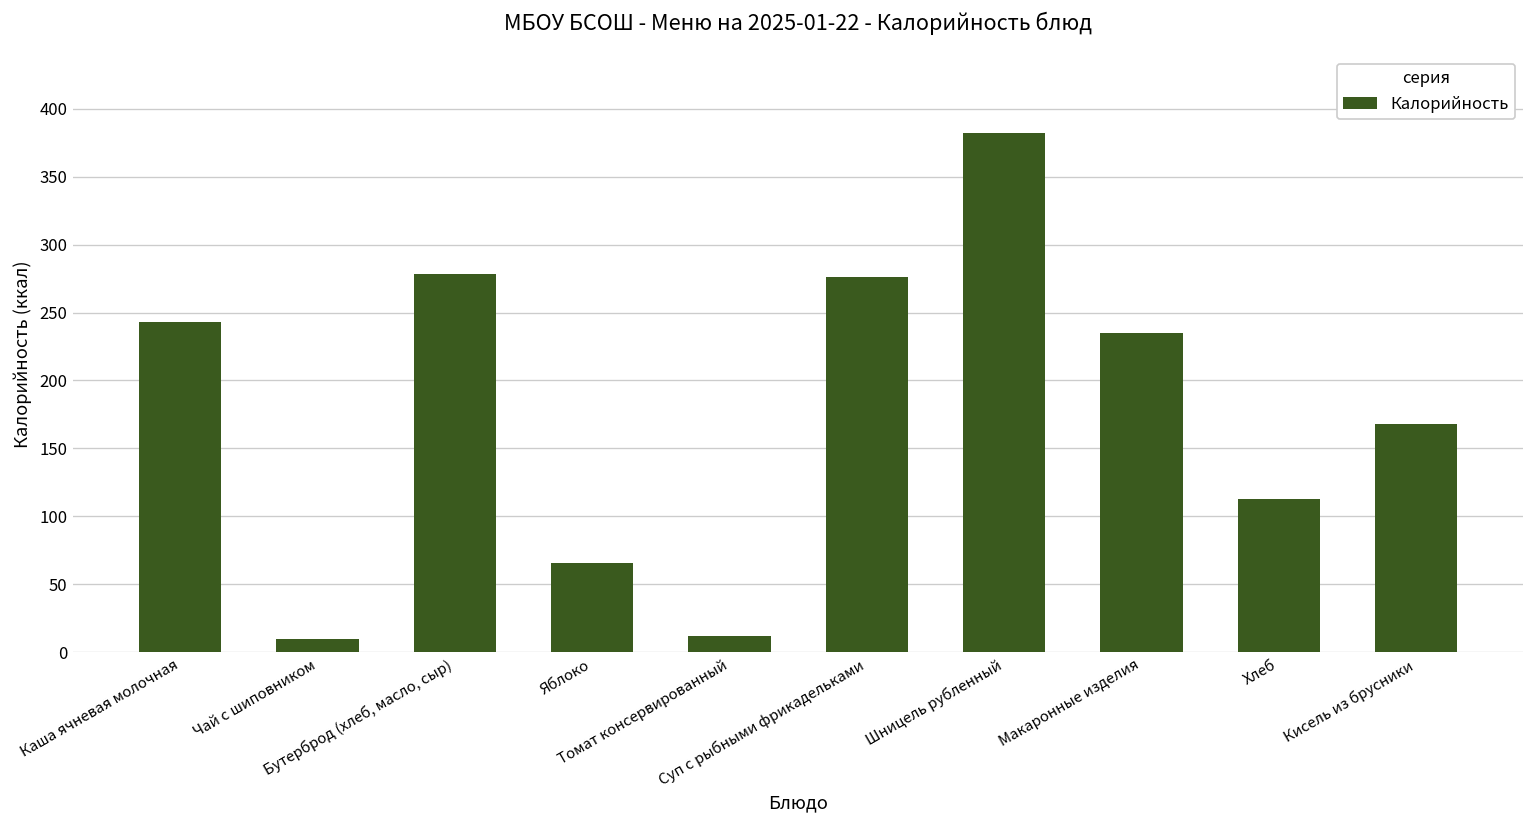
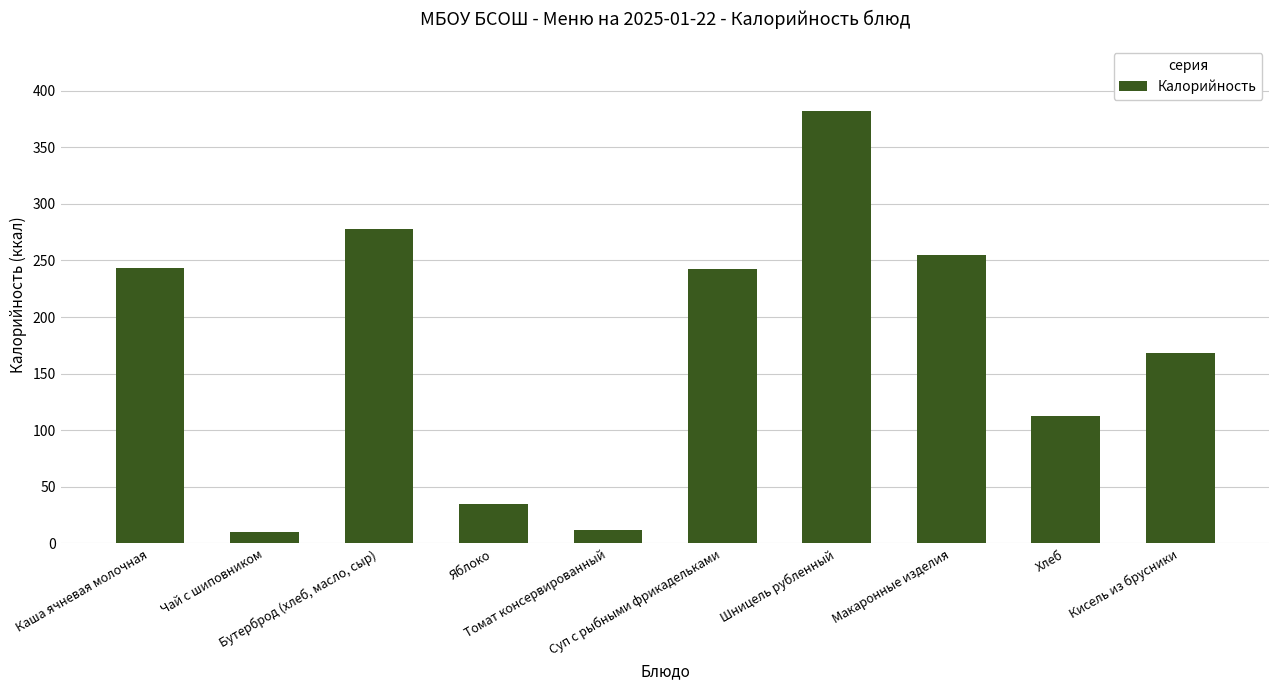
  {
    "Каша ячневая молочная": 243,
    "Чай с шиповником": 10,
    "Бутерброд (хлеб, масло, сыр)": 278,
-   "Яблоко": 66,
+   "Яблоко": 35,
    "Томат консервированный": 12,
-   "Суп с рыбными фрикадельками": 276,
+   "Суп с рыбными фрикадельками": 242,
    "Шницель рубленный": 382,
-   "Макаронные изделия": 235,
+   "Макаронные изделия": 255,
    "Хлеб": 113,
    "Кисель из брусники": 168
  }
